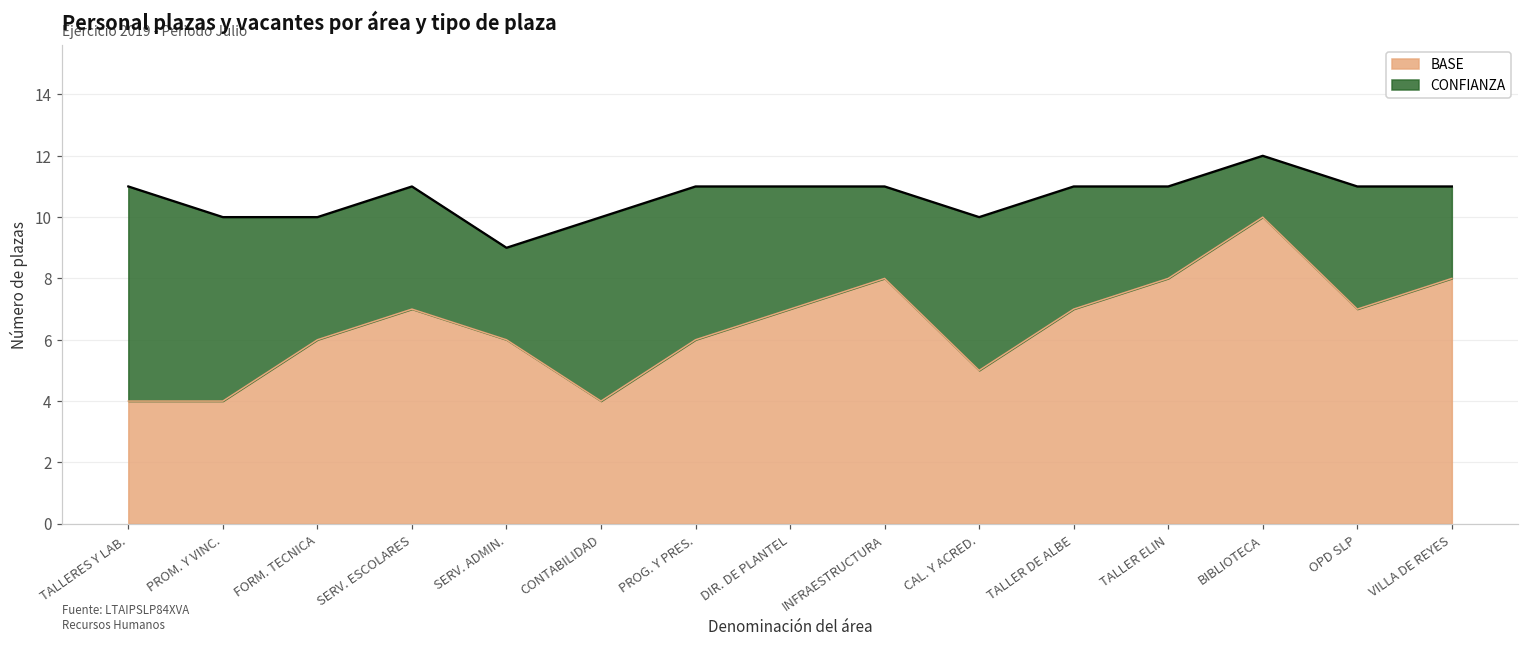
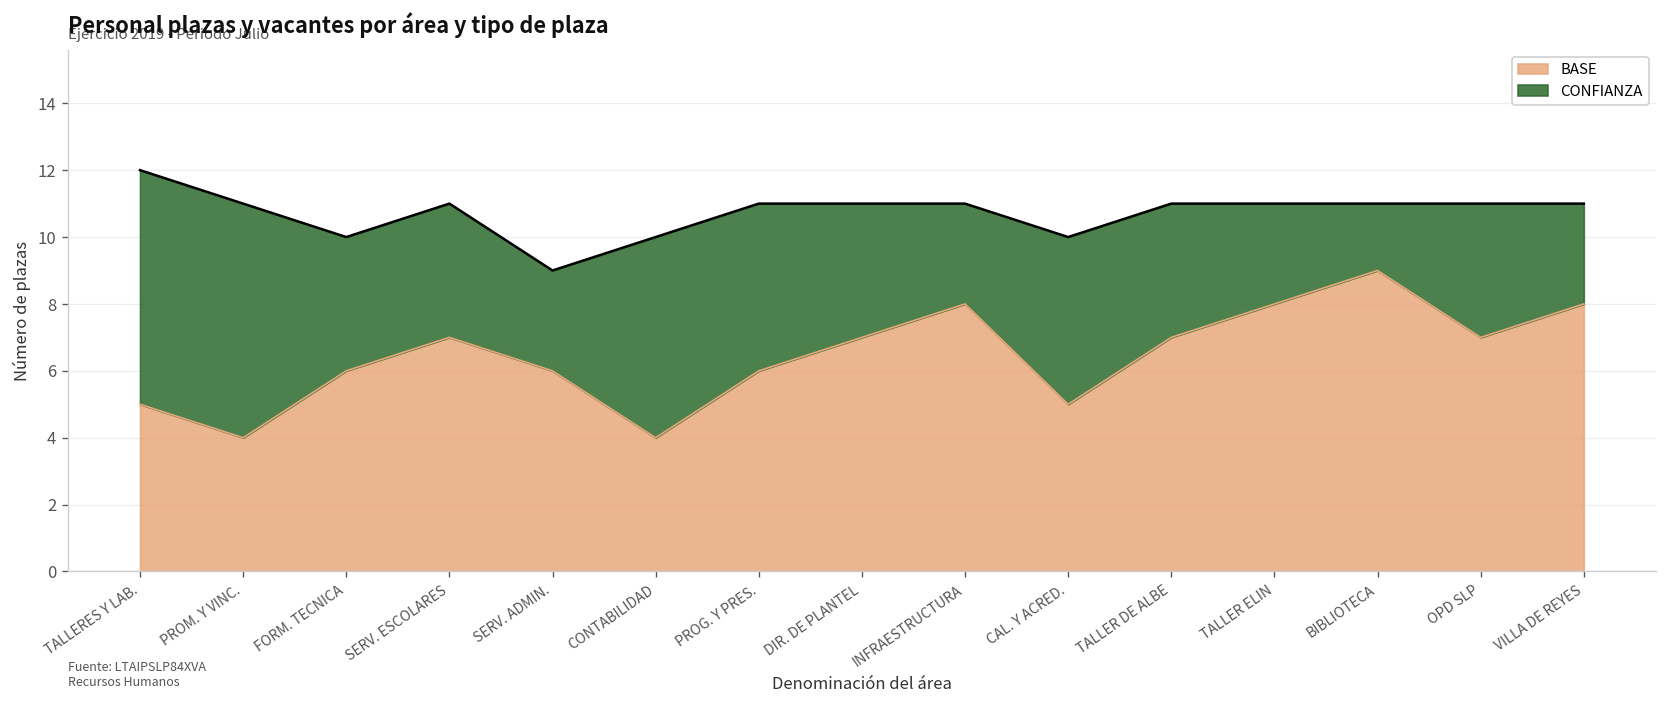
  {
    "BASE": {
-     "TALLERES Y LAB.": 4,
+     "TALLERES Y LAB.": 5,
      "PROM. Y VINC.": 4,
      "FORM. TECNICA": 6,
      "SERV. ESCOLARES": 7,
      "SERV. ADMIN.": 6,
      "CONTABILIDAD": 4,
      "PROG. Y PRES.": 6,
      "DIR. DE PLANTEL": 7,
      "INFRAESTRUCTURA": 8,
      "CAL. Y ACRED.": 5,
      "TALLER DE ALBE": 7,
      "TALLER ELIN": 8,
-     "BIBLIOTECA": 10,
+     "BIBLIOTECA": 9,
      "OPD SLP": 7,
      "VILLA DE REYES": 8
    },
    "CONFIANZA": {
      "TALLERES Y LAB.": 7,
-     "PROM. Y VINC.": 6,
+     "PROM. Y VINC.": 7,
      "FORM. TECNICA": 4,
      "SERV. ESCOLARES": 4,
      "SERV. ADMIN.": 3,
      "CONTABILIDAD": 6,
      "PROG. Y PRES.": 5,
      "DIR. DE PLANTEL": 4,
      "INFRAESTRUCTURA": 3,
      "CAL. Y ACRED.": 5,
      "TALLER DE ALBE": 4,
      "TALLER ELIN": 3,
      "BIBLIOTECA": 2,
      "OPD SLP": 4,
      "VILLA DE REYES": 3
    }
  }
